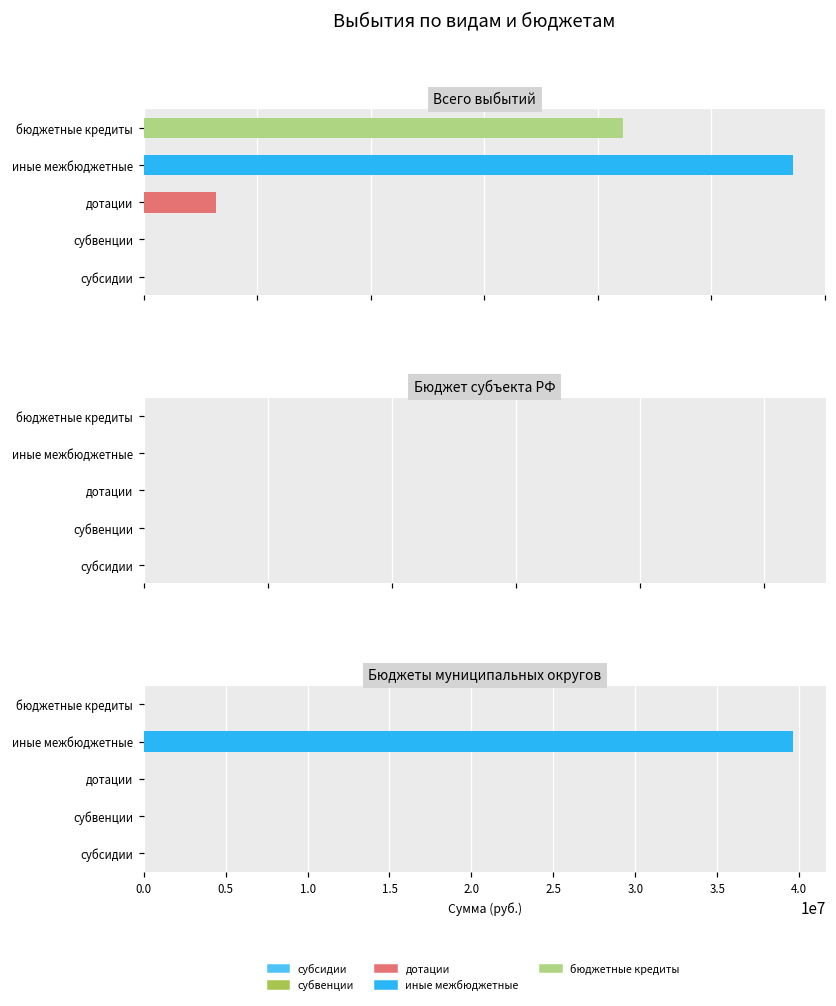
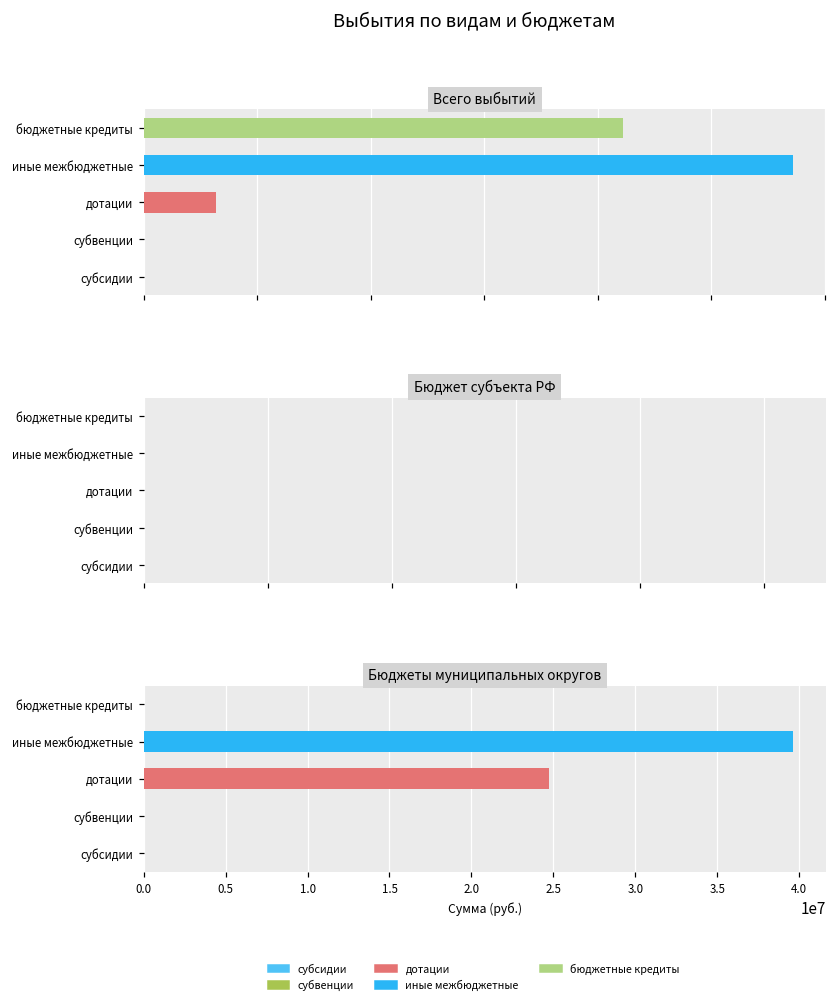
  {
    "Бюджеты муниципальных округов": {
      "бюджетные кредиты": 0,
      "иные межбюджетные": 39600000,
-     "дотации": 0,
+     "дотации": 24700000,
      "субвенции": 0,
      "субсидии": 0
    }
  }
